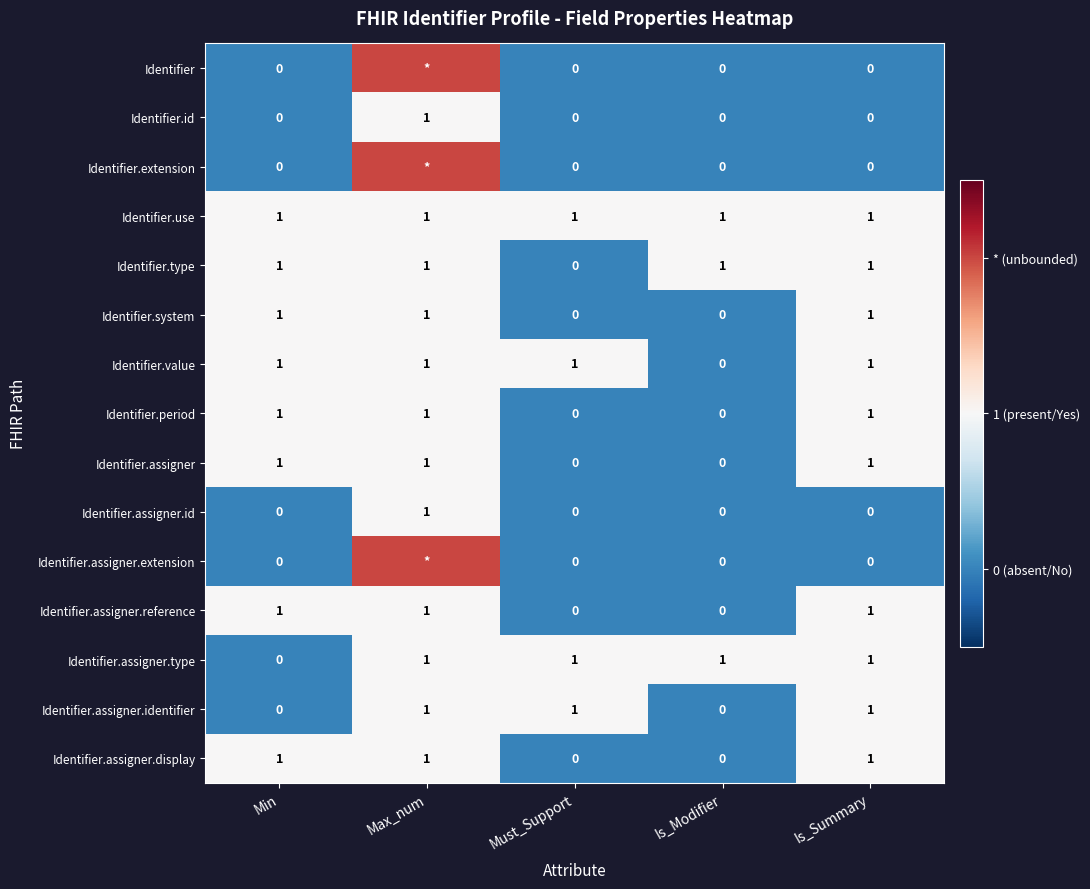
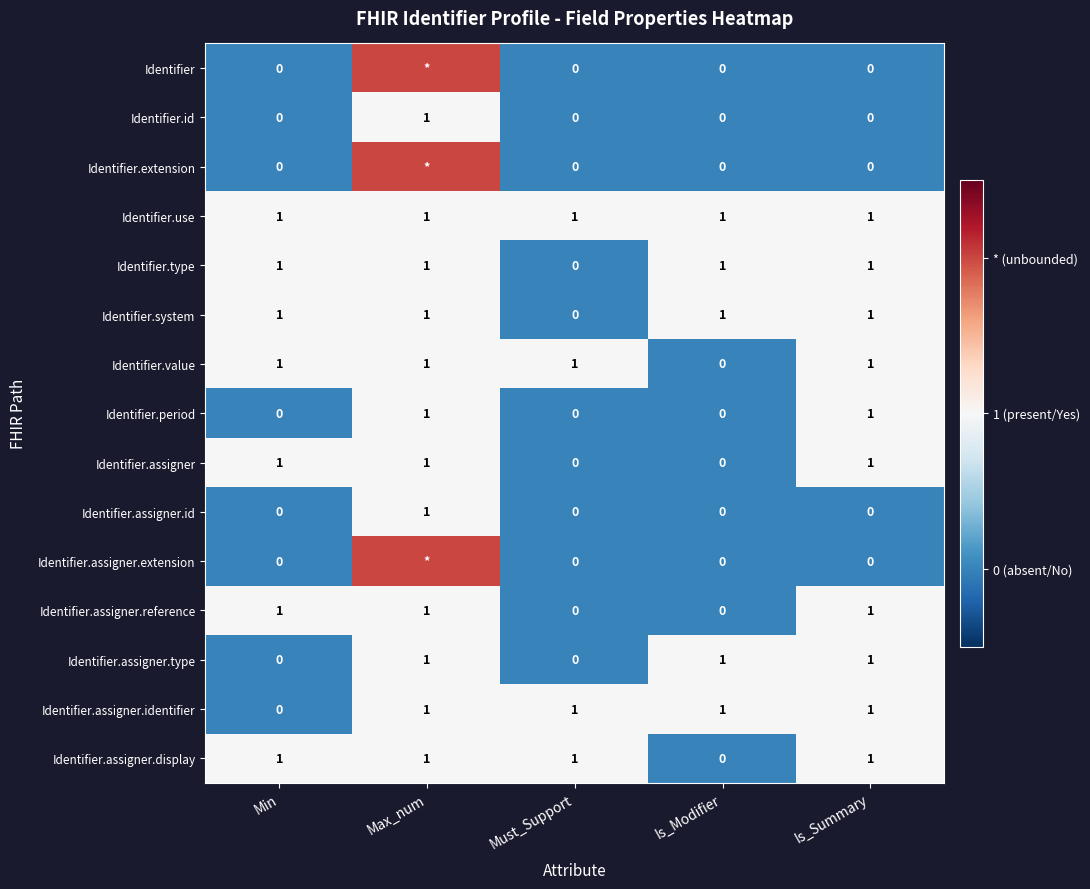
  {
    "Identifier": {
      "Min": 0,
      "Must_Support": 0,
      "Is_Modifier": 0,
      "Is_Summary": 0
    },
    "Identifier.id": {
      "Min": 0,
      "Max_num": 1,
      "Must_Support": 0,
      "Is_Modifier": 0,
      "Is_Summary": 0
    },
    "Identifier.extension": {
      "Min": 0,
      "Must_Support": 0,
      "Is_Modifier": 0,
      "Is_Summary": 0
    },
    "Identifier.use": {
      "Min": 1,
      "Max_num": 1,
      "Must_Support": 1,
      "Is_Modifier": 1,
      "Is_Summary": 1
    },
    "Identifier.type": {
      "Min": 1,
      "Max_num": 1,
      "Must_Support": 0,
      "Is_Modifier": 1,
      "Is_Summary": 1
    },
    "Identifier.system": {
      "Min": 1,
      "Max_num": 1,
      "Must_Support": 0,
-     "Is_Modifier": 0,
+     "Is_Modifier": 1,
      "Is_Summary": 1
    },
    "Identifier.value": {
      "Min": 1,
      "Max_num": 1,
      "Must_Support": 1,
      "Is_Modifier": 0,
      "Is_Summary": 1
    },
    "Identifier.period": {
-     "Min": 1,
+     "Min": 0,
      "Max_num": 1,
      "Must_Support": 0,
      "Is_Modifier": 0,
      "Is_Summary": 1
    },
    "Identifier.assigner": {
      "Min": 1,
      "Max_num": 1,
      "Must_Support": 0,
      "Is_Modifier": 0,
      "Is_Summary": 1
    },
    "Identifier.assigner.id": {
      "Min": 0,
      "Max_num": 1,
      "Must_Support": 0,
      "Is_Modifier": 0,
      "Is_Summary": 0
    },
    "Identifier.assigner.extension": {
      "Min": 0,
      "Must_Support": 0,
      "Is_Modifier": 0,
      "Is_Summary": 0
    },
    "Identifier.assigner.reference": {
      "Min": 1,
      "Max_num": 1,
      "Must_Support": 0,
      "Is_Modifier": 0,
      "Is_Summary": 1
    },
    "Identifier.assigner.type": {
      "Min": 0,
      "Max_num": 1,
-     "Must_Support": 1,
+     "Must_Support": 0,
      "Is_Modifier": 1,
      "Is_Summary": 1
    },
    "Identifier.assigner.identifier": {
      "Min": 0,
      "Max_num": 1,
      "Must_Support": 1,
-     "Is_Modifier": 0,
+     "Is_Modifier": 1,
      "Is_Summary": 1
    },
    "Identifier.assigner.display": {
      "Min": 1,
      "Max_num": 1,
-     "Must_Support": 0,
+     "Must_Support": 1,
      "Is_Modifier": 0,
      "Is_Summary": 1
    }
  }
